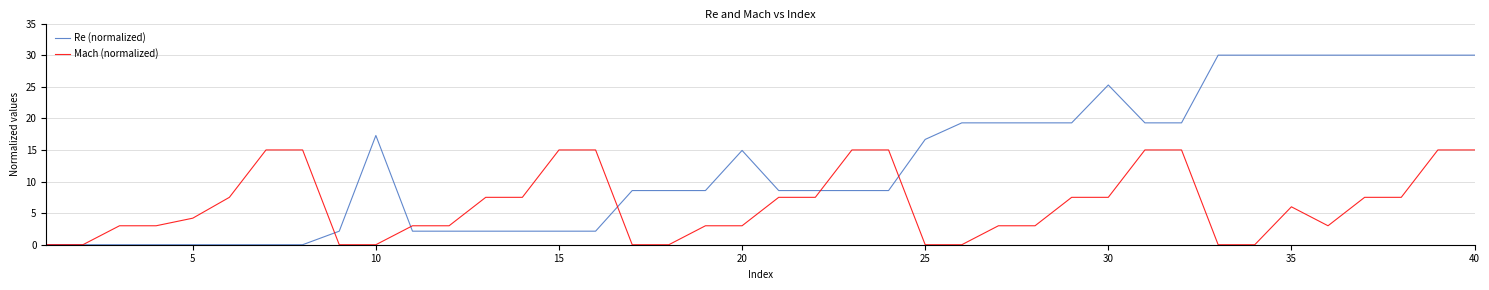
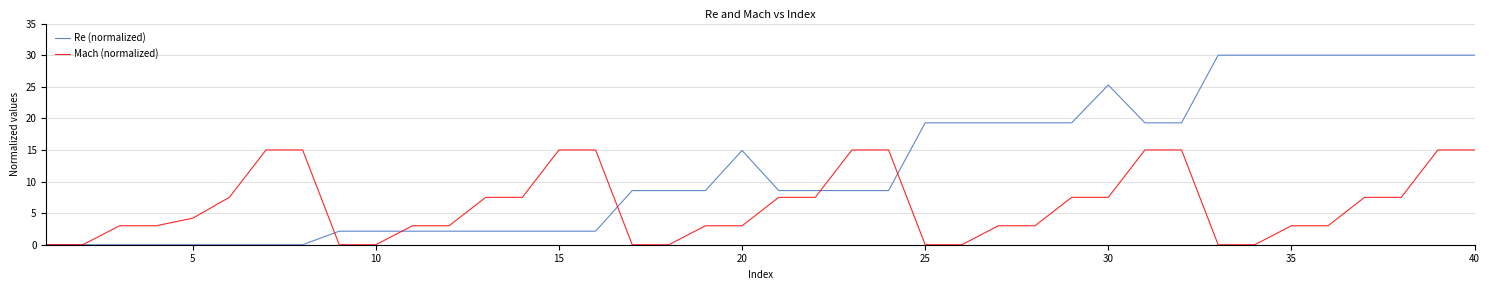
  {
    "Re (normalized)": {
      "5": 0,
-     "10": 17,
+     "10": 2,
      "15": 2,
      "20": 15,
-     "25": 17,
+     "25": 19,
      "30": 25,
      "35": 30,
      "40": 30
    },
    "Mach (normalized)": {
      "5": 4,
      "10": 0,
      "15": 15,
      "20": 3,
      "25": 0,
      "30": 8,
-     "35": 6,
+     "35": 3,
      "40": 15
    }
  }
